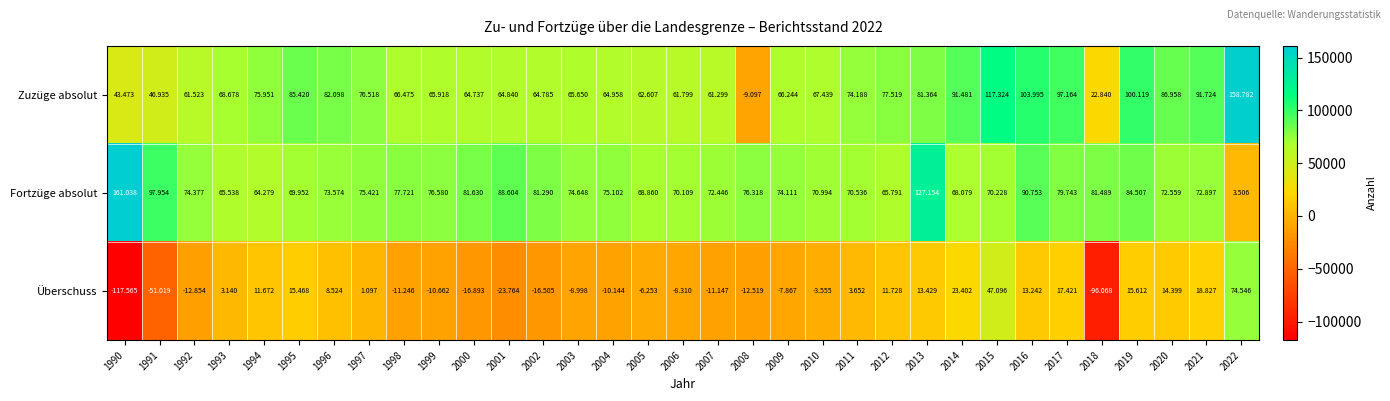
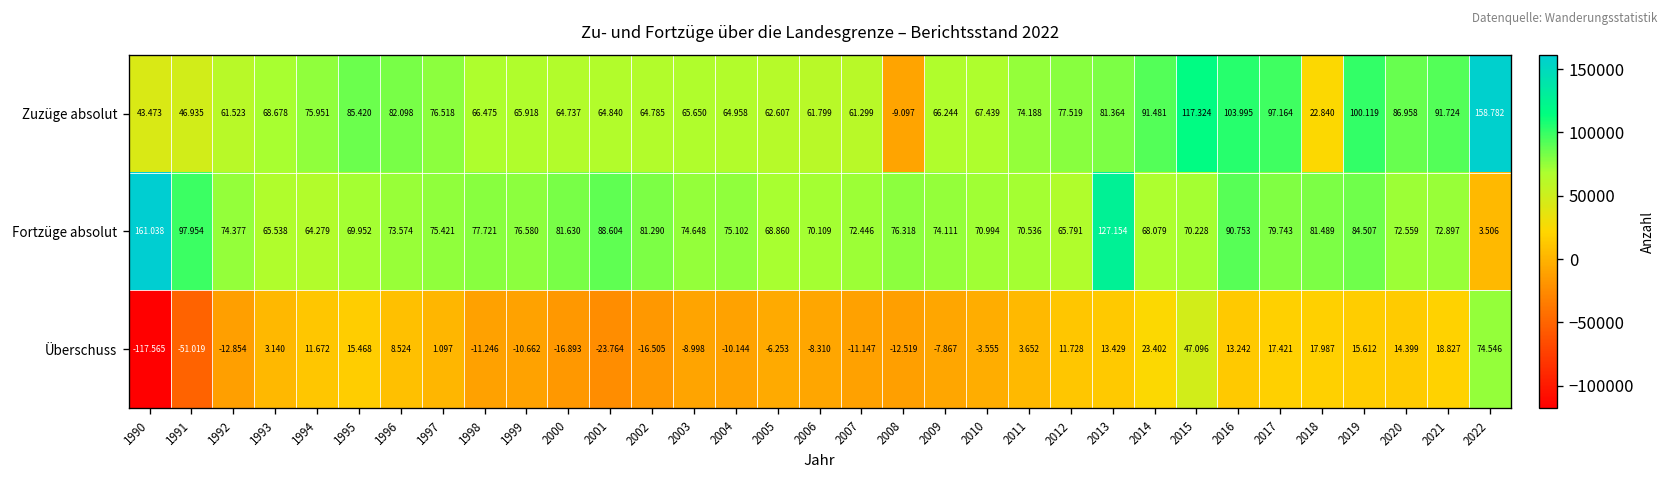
  {
    "Zuzüge absolut": {
      "1990": 43.473,
      "1991": 46.935,
      "1992": 61.523,
      "1993": 68.678,
      "1994": 75.951,
      "1995": 85.420,
      "1996": 82.098,
      "1997": 76.518,
      "1998": 66.475,
      "1999": 65.918,
      "2000": 64.737,
      "2001": 64.840,
      "2002": 64.785,
      "2003": 65.650,
      "2004": 64.958,
      "2005": 62.607,
      "2006": 61.799,
      "2007": 61.299,
      "2008": -9.097,
      "2009": 66.244,
      "2010": 67.439,
      "2011": 74.188,
      "2012": 77.519,
      "2013": 81.364,
      "2014": 91.481,
      "2015": 117.324,
      "2016": 103.995,
      "2017": 97.164,
      "2018": 22.840,
      "2019": 100.119,
      "2020": 86.958,
      "2021": 91.724,
      "2022": 158.782
    },
    "Fortzüge absolut": {
      "1990": 161.038,
      "1991": 97.954,
      "1992": 74.377,
      "1993": 65.538,
      "1994": 64.279,
      "1995": 69.952,
      "1996": 73.574,
      "1997": 75.421,
      "1998": 77.721,
      "1999": 76.580,
      "2000": 81.630,
      "2001": 88.604,
      "2002": 81.290,
      "2003": 74.648,
      "2004": 75.102,
      "2005": 68.860,
      "2006": 70.109,
      "2007": 72.446,
      "2008": 76.318,
      "2009": 74.111,
      "2010": 70.994,
      "2011": 70.536,
      "2012": 65.791,
      "2013": 127.154,
      "2014": 68.079,
      "2015": 70.228,
      "2016": 90.753,
      "2017": 79.743,
      "2018": 81.489,
      "2019": 84.507,
      "2020": 72.559,
      "2021": 72.897,
      "2022": 3.506
    },
    "Überschuss": {
      "1990": -117.565,
      "1991": -51.019,
      "1992": -12.854,
      "1993": 3.140,
      "1994": 11.672,
      "1995": 15.468,
      "1996": 8.524,
      "1997": 1.097,
      "1998": -11.246,
      "1999": -10.662,
      "2000": -16.893,
      "2001": -23.764,
      "2002": -16.505,
      "2003": -8.998,
      "2004": -10.144,
      "2005": -6.253,
      "2006": -8.310,
      "2007": -11.147,
      "2008": -12.519,
      "2009": -7.867,
      "2010": -3.555,
      "2011": 3.652,
      "2012": 11.728,
      "2013": 13.429,
      "2014": 23.402,
      "2015": 47.096,
      "2016": 13.242,
      "2017": 17.421,
-     "2018": -96.068,
+     "2018": 17.987,
      "2019": 15.612,
      "2020": 14.399,
      "2021": 18.827,
      "2022": 74.546
    }
  }
